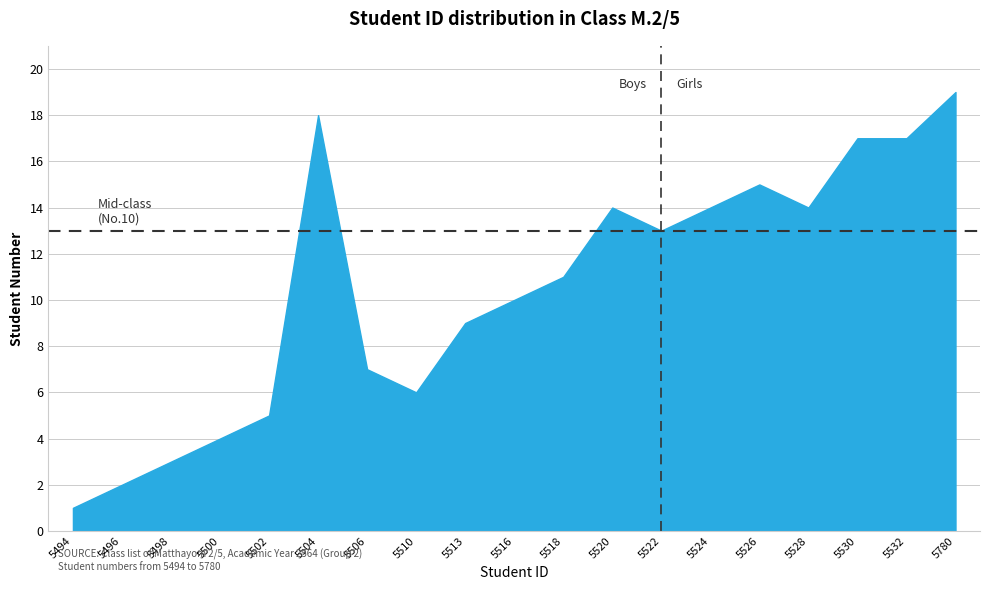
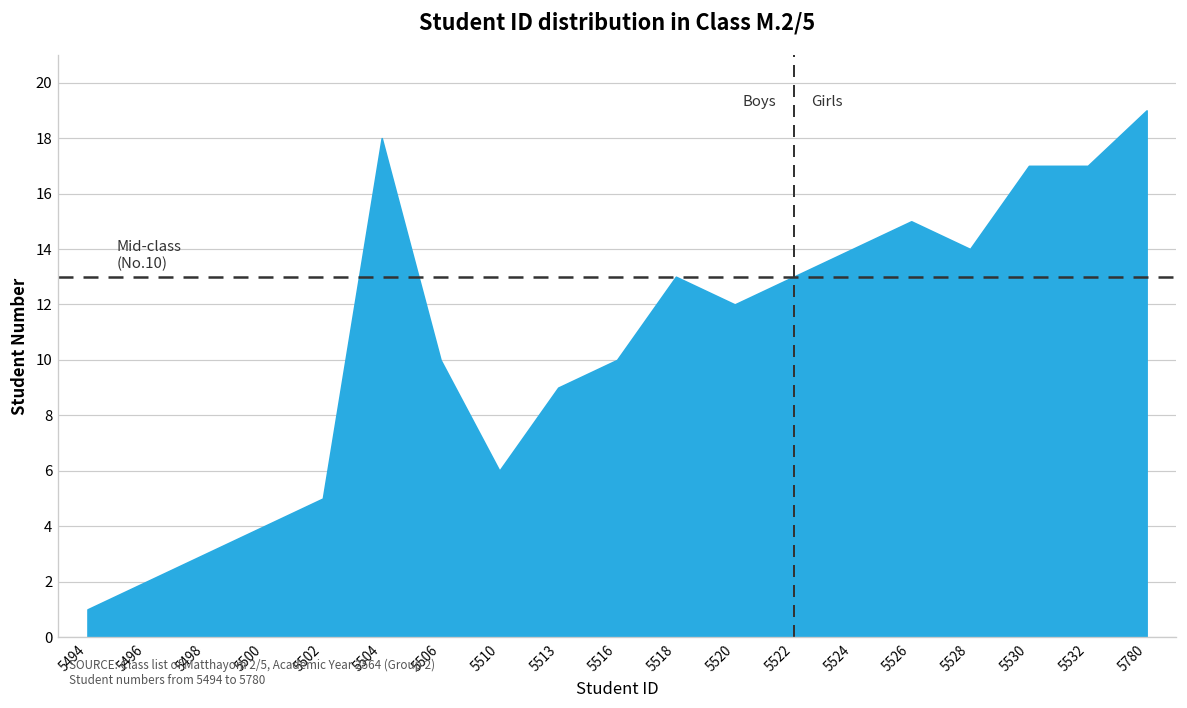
  {
    "5494": 1,
    "5496": 2,
    "5498": 3,
    "5500": 4,
    "5502": 5,
    "5504": 18,
-   "5506": 7,
+   "5506": 10,
    "5510": 6,
    "5513": 9,
    "5516": 10,
-   "5518": 11,
-   "5520": 14,
+   "5518": 13,
+   "5520": 12,
    "5522": 13,
    "5524": 14,
    "5526": 15,
    "5528": 14,
    "5530": 17,
    "5532": 17,
    "5780": 19
  }
